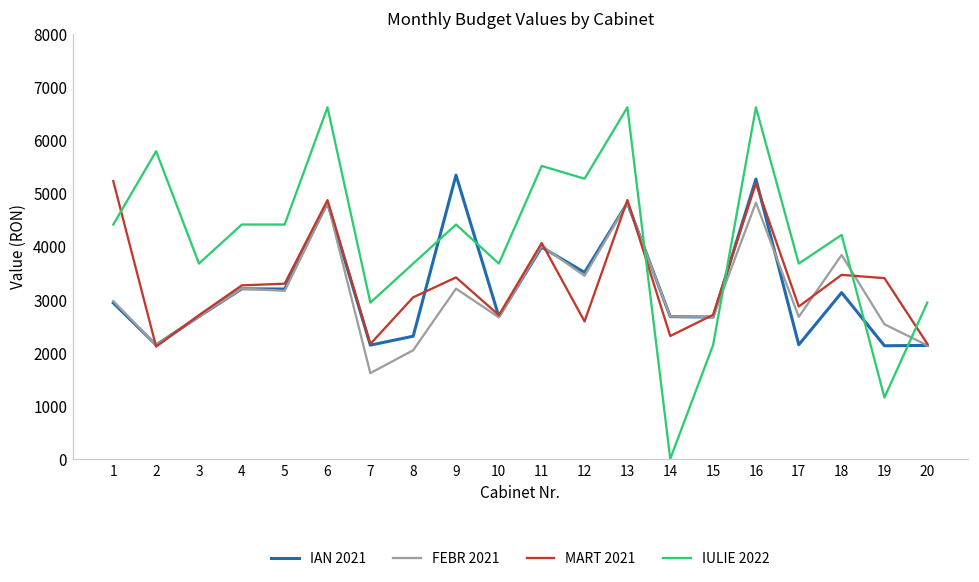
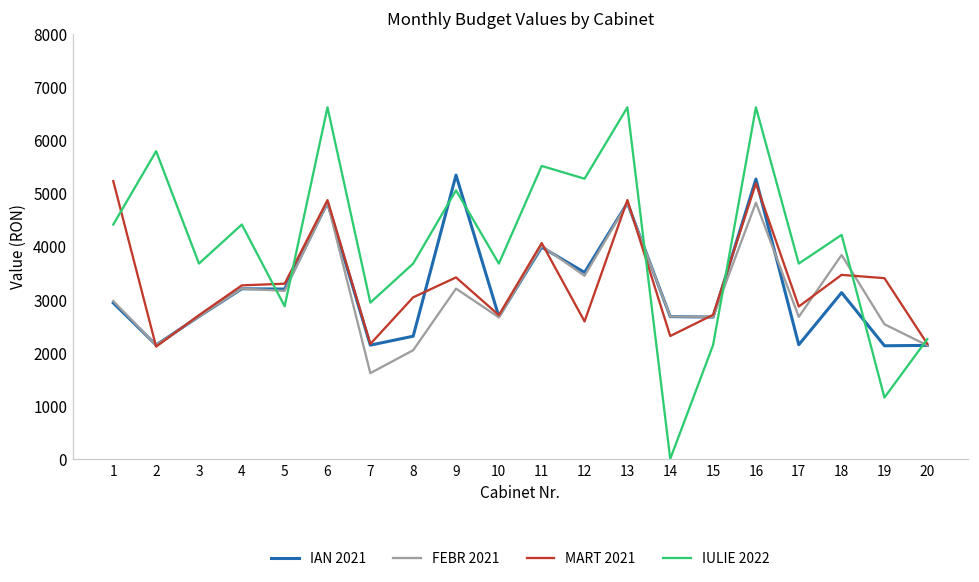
  {
    "IAN 2021": {
      "8": 2300,
      "9": 5300,
      "12": 3500,
      "16": 5300,
      "17": 2100,
      "18": 3100,
      "19": 2100
    },
    "FEBR 2021": {
      "7": 1600,
      "8": 2000,
      "9": 3200,
      "12": 3400,
      "16": 4800,
      "17": 2700,
      "18": 3800,
      "19": 2500
    },
    "MART 2021": {
      "1": 5200,
      "4": 3300,
      "5": 3300,
      "8": 3000,
      "9": 3400,
      "11": 4100,
      "12": 2600,
      "13": 4900,
      "14": 2300,
      "16": 5200,
      "17": 2900,
      "18": 3500,
      "19": 3400
    },
    "IULIE 2022": {
      "1": 4400,
      "2": 5800,
      "3": 3700,
      "4": 4400,
-     "5": 4400,
+     "5": 2900,
      "6": 6600,
      "7": 2900,
      "8": 3700,
-     "9": 4400,
+     "9": 5100,
      "10": 3700,
      "11": 5500,
      "12": 5300,
      "13": 6600,
      "14": 0,
      "15": 2100,
      "16": 6600,
      "17": 3700,
      "18": 4200,
      "19": 1200,
-     "20": 2900
+     "20": 2300
    }
  }
